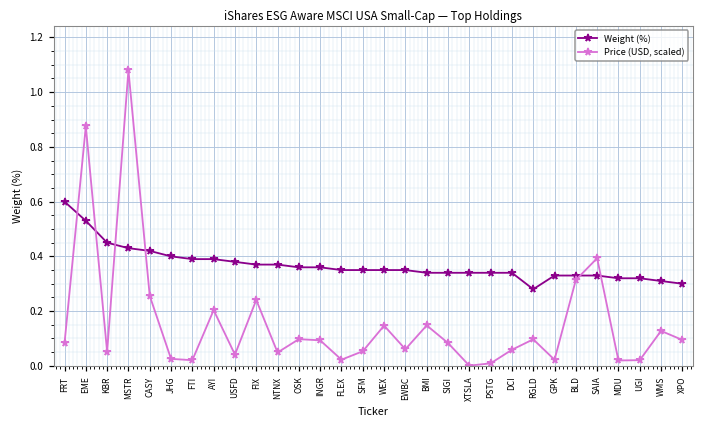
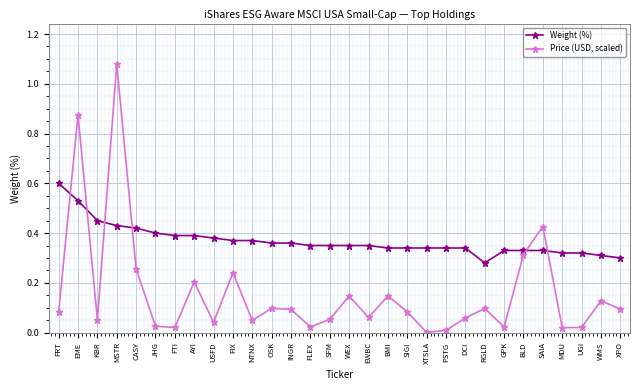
  {
    "Weight (%)": {
      "FRT": 0.60,
      "EME": 0.53,
      "KBR": 0.45,
      "MSTR": 0.43,
      "CASY": 0.42,
      "JHG": 0.40,
      "FTI": 0.39,
      "AYI": 0.39,
      "USFD": 0.38,
      "FIX": 0.37,
      "NTNX": 0.37,
      "OSK": 0.36,
      "INGR": 0.36,
      "FLEX": 0.35,
      "SFM": 0.35,
      "WEX": 0.35,
      "EWBC": 0.35,
      "BMI": 0.34,
      "SIGI": 0.34,
      "XTSLA": 0.34,
      "PSTG": 0.34,
      "DCI": 0.34,
      "RGLD": 0.28,
      "GPK": 0.33,
      "BLD": 0.33,
      "SAIA": 0.33,
      "MDU": 0.32,
      "UGI": 0.32,
      "WMS": 0.31,
      "XPO": 0.30
    },
    "Price (USD, scaled)": {
      "FRT": 0.08,
      "EME": 0.87,
      "KBR": 0.05,
      "MSTR": 1.08,
      "CASY": 0.26,
      "JHG": 0.03,
      "FTI": 0.02,
      "AYI": 0.20,
      "USFD": 0.04,
      "FIX": 0.24,
      "NTNX": 0.05,
      "OSK": 0.10,
      "INGR": 0.09,
      "FLEX": 0.02,
      "SFM": 0.05,
      "WEX": 0.15,
      "EWBC": 0.06,
      "BMI": 0.15,
      "SIGI": 0.08,
      "XTSLA": 0.00,
      "PSTG": 0.01,
      "DCI": 0.06,
      "RGLD": 0.10,
      "GPK": 0.02,
      "BLD": 0.31,
-     "SAIA": 0.39,
+     "SAIA": 0.43,
      "MDU": 0.02,
      "UGI": 0.02,
      "WMS": 0.13,
      "XPO": 0.09
    }
  }
